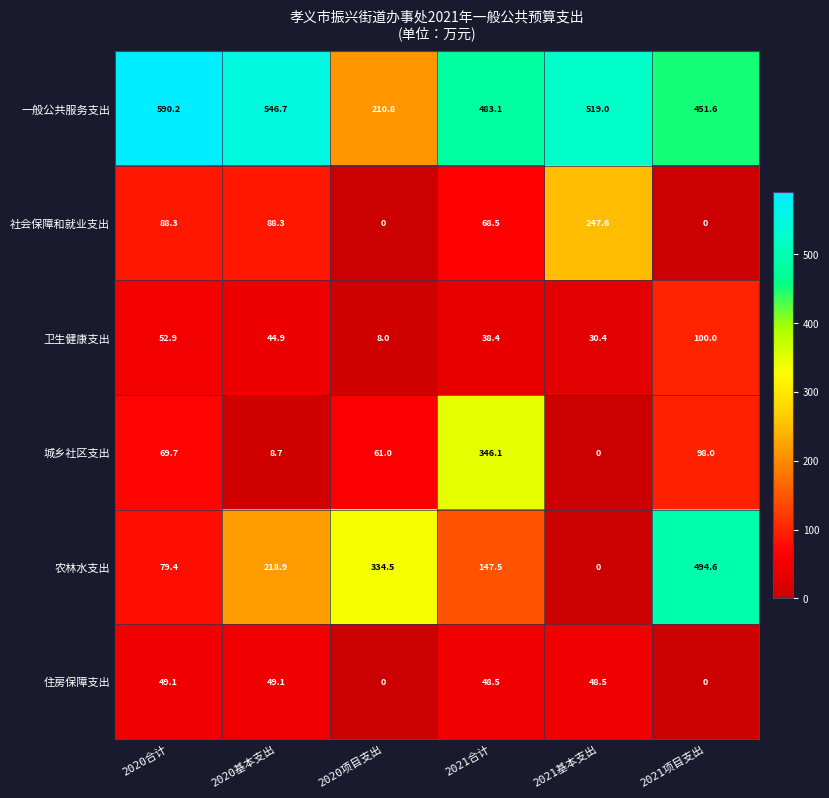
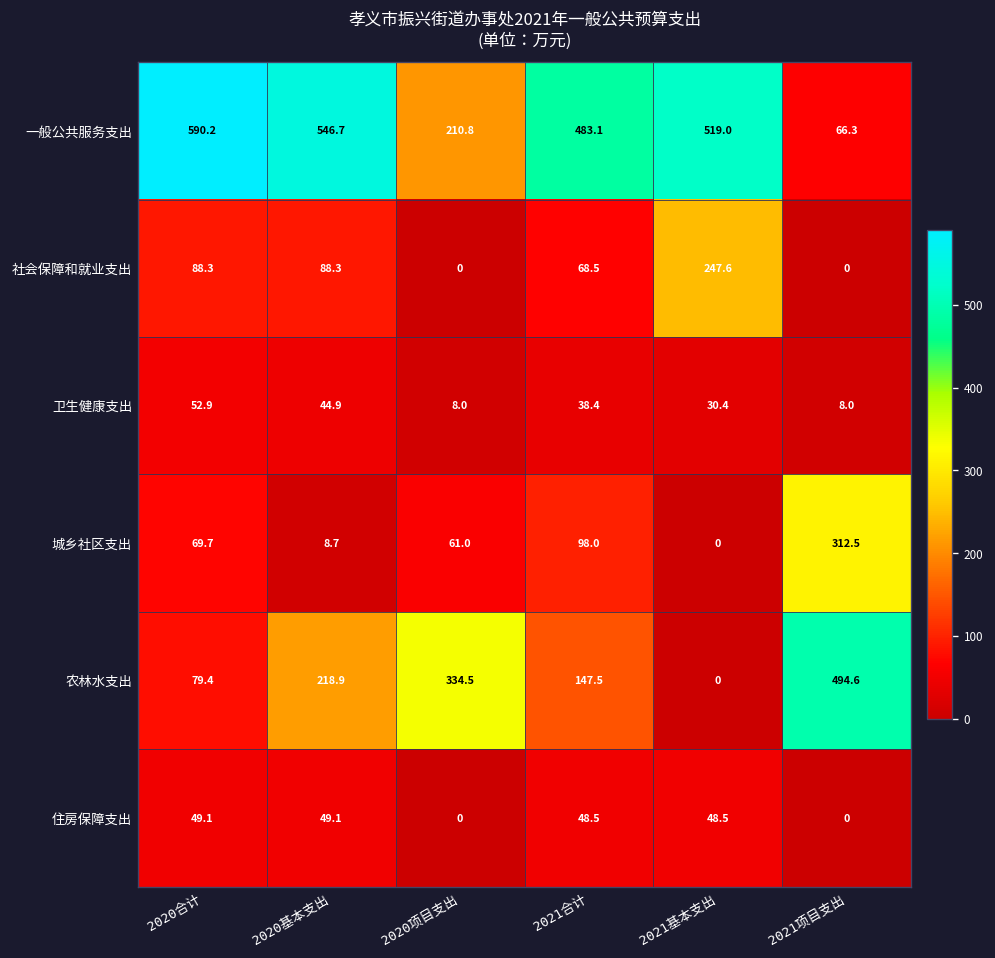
  {
    "一般公共服务支出": {
      "2020合计": 590.2,
      "2020基本支出": 546.7,
      "2020项目支出": 210.8,
      "2021合计": 483.1,
      "2021基本支出": 519.0,
-     "2021项目支出": 451.6
+     "2021项目支出": 66.3
    },
    "社会保障和就业支出": {
      "2020合计": 88.3,
      "2020基本支出": 88.3,
      "2020项目支出": 0,
      "2021合计": 68.5,
      "2021基本支出": 247.6,
      "2021项目支出": 0
    },
    "卫生健康支出": {
      "2020合计": 52.9,
      "2020基本支出": 44.9,
      "2020项目支出": 8.0,
      "2021合计": 38.4,
      "2021基本支出": 30.4,
-     "2021项目支出": 100.0
+     "2021项目支出": 8.0
    },
    "城乡社区支出": {
      "2020合计": 69.7,
      "2020基本支出": 8.7,
      "2020项目支出": 61.0,
-     "2021合计": 346.1,
+     "2021合计": 98.0,
      "2021基本支出": 0,
-     "2021项目支出": 98.0
+     "2021项目支出": 312.5
    },
    "农林水支出": {
      "2020合计": 79.4,
      "2020基本支出": 218.9,
      "2020项目支出": 334.5,
      "2021合计": 147.5,
      "2021基本支出": 0,
      "2021项目支出": 494.6
    },
    "住房保障支出": {
      "2020合计": 49.1,
      "2020基本支出": 49.1,
      "2020项目支出": 0,
      "2021合计": 48.5,
      "2021基本支出": 48.5,
      "2021项目支出": 0
    }
  }
